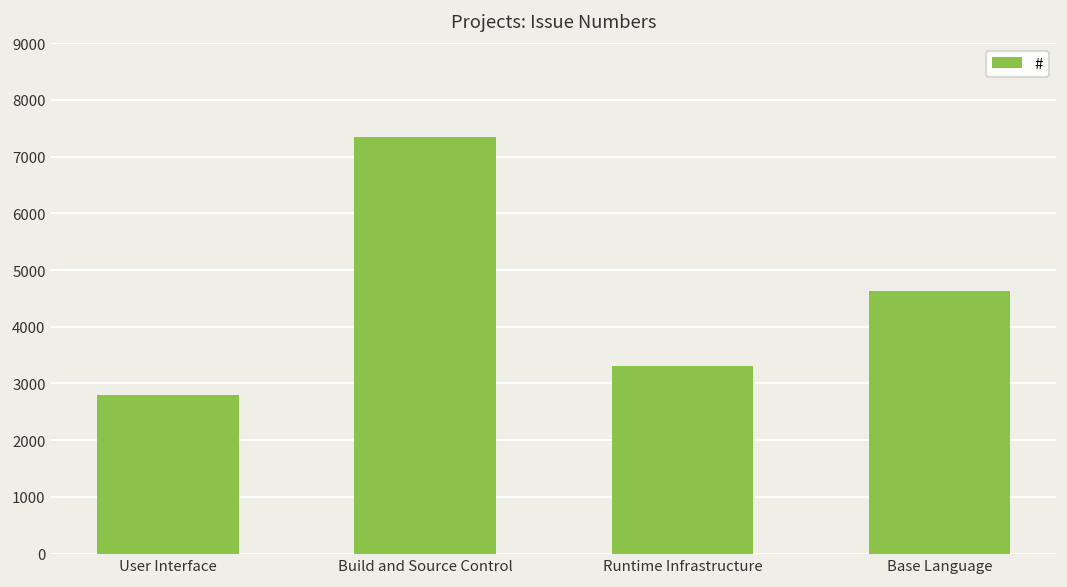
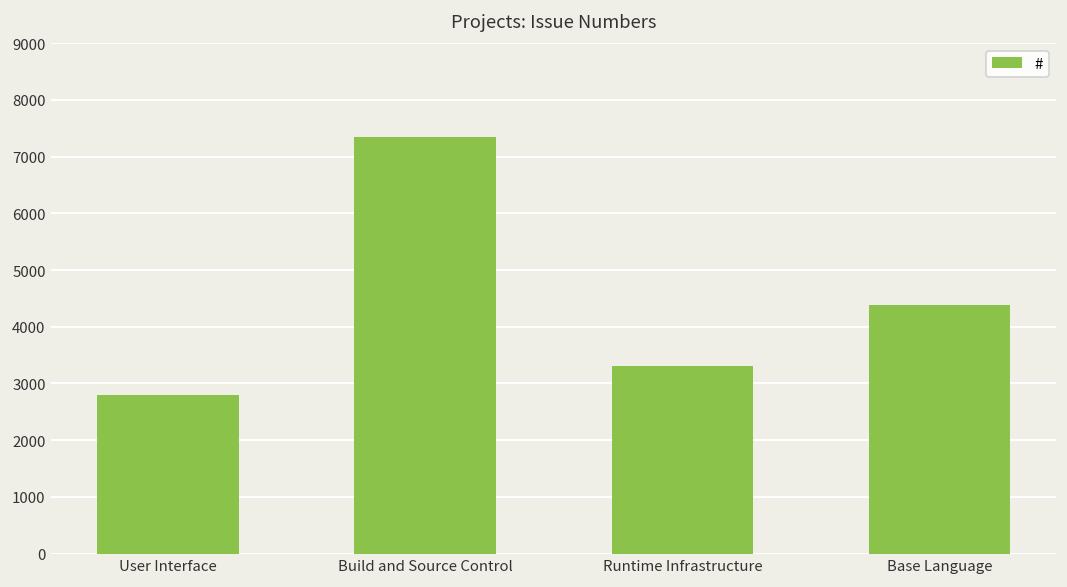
  {
    "User Interface": 2800,
    "Build and Source Control": 7300,
    "Runtime Infrastructure": 3300,
-   "Base Language": 4600
+   "Base Language": 4400
  }
